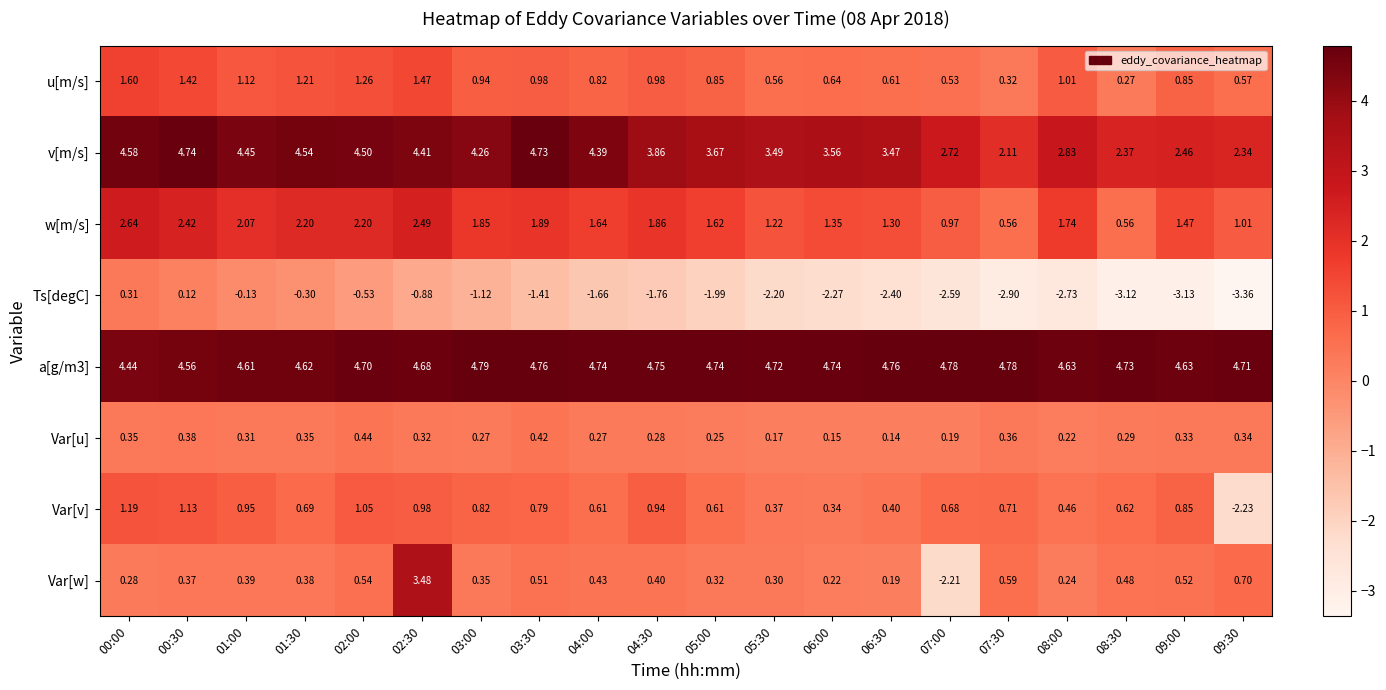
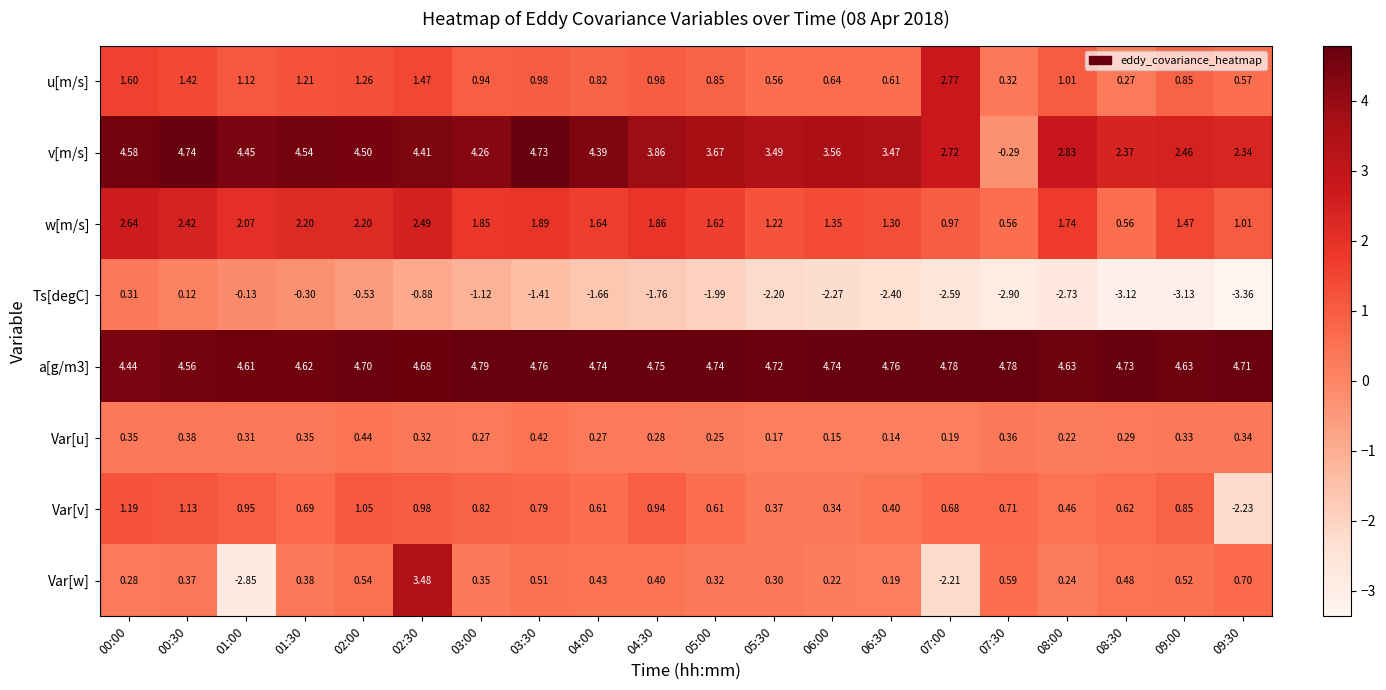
  {
    "u[m/s]": {
      "00:00": 1.60,
      "00:30": 1.42,
      "01:00": 1.12,
      "01:30": 1.21,
      "02:00": 1.26,
      "02:30": 1.47,
      "03:00": 0.94,
      "03:30": 0.98,
      "04:00": 0.82,
      "04:30": 0.98,
      "05:00": 0.85,
      "05:30": 0.56,
      "06:00": 0.64,
      "06:30": 0.61,
-     "07:00": 0.53,
+     "07:00": 2.77,
      "07:30": 0.32,
      "08:00": 1.01,
      "08:30": 0.27,
      "09:00": 0.85,
      "09:30": 0.57
    },
    "v[m/s]": {
      "00:00": 4.58,
      "00:30": 4.74,
      "01:00": 4.45,
      "01:30": 4.54,
      "02:00": 4.50,
      "02:30": 4.41,
      "03:00": 4.26,
      "03:30": 4.73,
      "04:00": 4.39,
      "04:30": 3.86,
      "05:00": 3.67,
      "05:30": 3.49,
      "06:00": 3.56,
      "06:30": 3.47,
      "07:00": 2.72,
-     "07:30": 2.11,
+     "07:30": -0.29,
      "08:00": 2.83,
      "08:30": 2.37,
      "09:00": 2.46,
      "09:30": 2.34
    },
    "w[m/s]": {
      "00:00": 2.64,
      "00:30": 2.42,
      "01:00": 2.07,
      "01:30": 2.20,
      "02:00": 2.20,
      "02:30": 2.49,
      "03:00": 1.85,
      "03:30": 1.89,
      "04:00": 1.64,
      "04:30": 1.86,
      "05:00": 1.62,
      "05:30": 1.22,
      "06:00": 1.35,
      "06:30": 1.30,
      "07:00": 0.97,
      "07:30": 0.56,
      "08:00": 1.74,
      "08:30": 0.56,
      "09:00": 1.47,
      "09:30": 1.01
    },
    "Ts[degC]": {
      "00:00": 0.31,
      "00:30": 0.12,
      "01:00": -0.13,
      "01:30": -0.30,
      "02:00": -0.53,
      "02:30": -0.88,
      "03:00": -1.12,
      "03:30": -1.41,
      "04:00": -1.66,
      "04:30": -1.76,
      "05:00": -1.99,
      "05:30": -2.20,
      "06:00": -2.27,
      "06:30": -2.40,
      "07:00": -2.59,
      "07:30": -2.90,
      "08:00": -2.73,
      "08:30": -3.12,
      "09:00": -3.13,
      "09:30": -3.36
    },
    "a[g/m3]": {
      "00:00": 4.44,
      "00:30": 4.56,
      "01:00": 4.61,
      "01:30": 4.62,
      "02:00": 4.70,
      "02:30": 4.68,
      "03:00": 4.79,
      "03:30": 4.76,
      "04:00": 4.74,
      "04:30": 4.75,
      "05:00": 4.74,
      "05:30": 4.72,
      "06:00": 4.74,
      "06:30": 4.76,
      "07:00": 4.78,
      "07:30": 4.78,
      "08:00": 4.63,
      "08:30": 4.73,
      "09:00": 4.63,
      "09:30": 4.71
    },
    "Var[u]": {
      "00:00": 0.35,
      "00:30": 0.38,
      "01:00": 0.31,
      "01:30": 0.35,
      "02:00": 0.44,
      "02:30": 0.32,
      "03:00": 0.27,
      "03:30": 0.42,
      "04:00": 0.27,
      "04:30": 0.28,
      "05:00": 0.25,
      "05:30": 0.17,
      "06:00": 0.15,
      "06:30": 0.14,
      "07:00": 0.19,
      "07:30": 0.36,
      "08:00": 0.22,
      "08:30": 0.29,
      "09:00": 0.33,
      "09:30": 0.34
    },
    "Var[v]": {
      "00:00": 1.19,
      "00:30": 1.13,
      "01:00": 0.95,
      "01:30": 0.69,
      "02:00": 1.05,
      "02:30": 0.98,
      "03:00": 0.82,
      "03:30": 0.79,
      "04:00": 0.61,
      "04:30": 0.94,
      "05:00": 0.61,
      "05:30": 0.37,
      "06:00": 0.34,
      "06:30": 0.40,
      "07:00": 0.68,
      "07:30": 0.71,
      "08:00": 0.46,
      "08:30": 0.62,
      "09:00": 0.85,
      "09:30": -2.23
    },
    "Var[w]": {
      "00:00": 0.28,
      "00:30": 0.37,
-     "01:00": 0.39,
+     "01:00": -2.85,
      "01:30": 0.38,
      "02:00": 0.54,
      "02:30": 3.48,
      "03:00": 0.35,
      "03:30": 0.51,
      "04:00": 0.43,
      "04:30": 0.40,
      "05:00": 0.32,
      "05:30": 0.30,
      "06:00": 0.22,
      "06:30": 0.19,
      "07:00": -2.21,
      "07:30": 0.59,
      "08:00": 0.24,
      "08:30": 0.48,
      "09:00": 0.52,
      "09:30": 0.70
    }
  }
